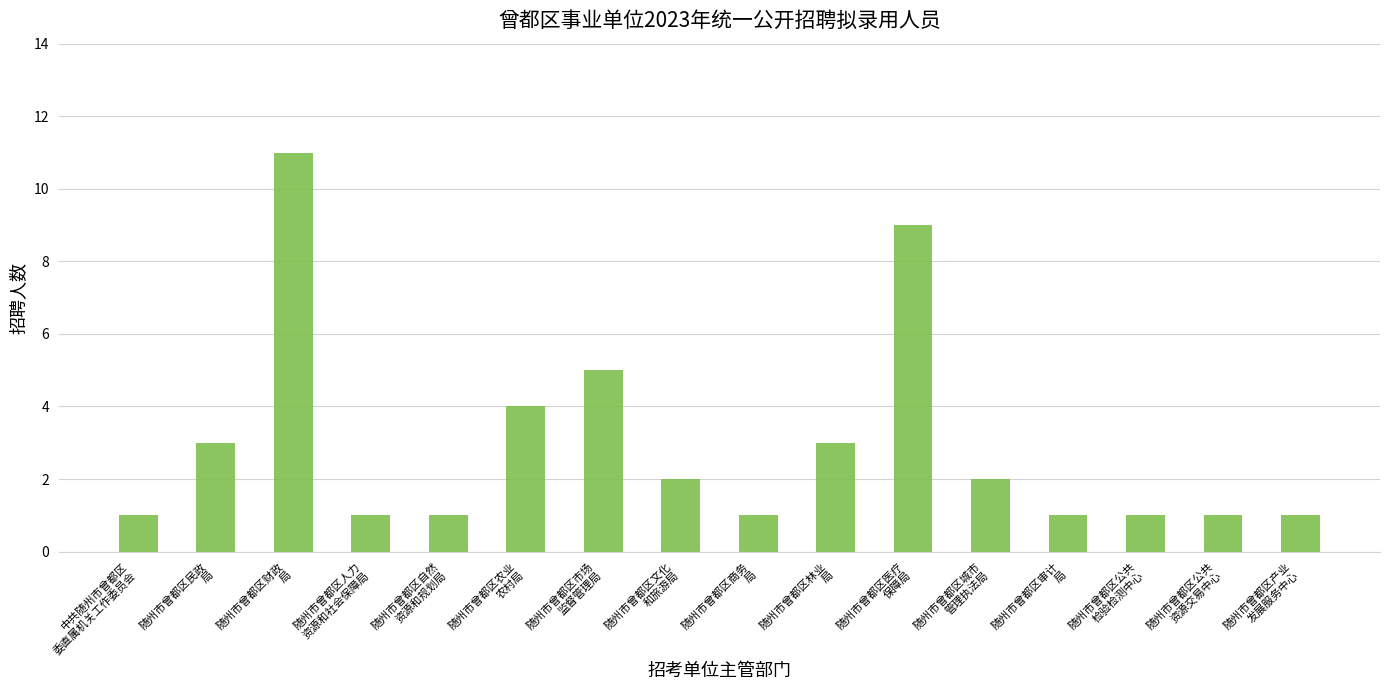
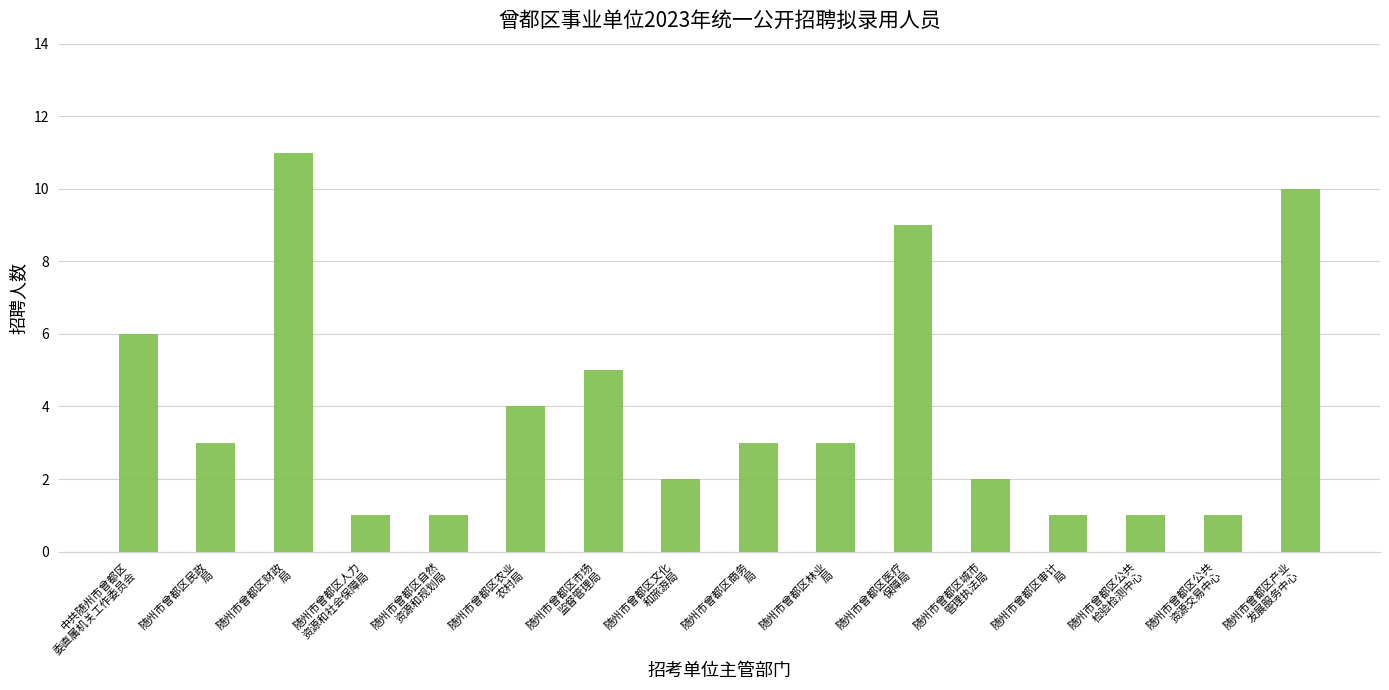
  {
-   "中共随州市曾都区 委直属机关工作委员会": 1,
+   "中共随州市曾都区 委直属机关工作委员会": 6,
    "随州市曾都区民政 局": 3,
    "随州市曾都区财政 局": 11,
    "随州市曾都区人力 资源和社会保障局": 1,
    "随州市曾都区自然 资源和规划局": 1,
    "随州市曾都区农业 农村局": 4,
    "随州市曾都区市场 监督管理局": 5,
    "随州市曾都区文化 和旅游局": 2,
-   "随州市曾都区商务 局": 1,
+   "随州市曾都区商务 局": 3,
    "随州市曾都区林业 局": 3,
    "随州市曾都区医疗 保障局": 9,
    "随州市曾都区城市 管理执法局": 2,
    "随州市曾都区审计 局": 1,
    "随州市曾都区公共 检验检测中心": 1,
    "随州市曾都区公共 资源交易中心": 1,
-   "随州市曾都区产业 发展服务中心": 1
+   "随州市曾都区产业 发展服务中心": 10
  }
